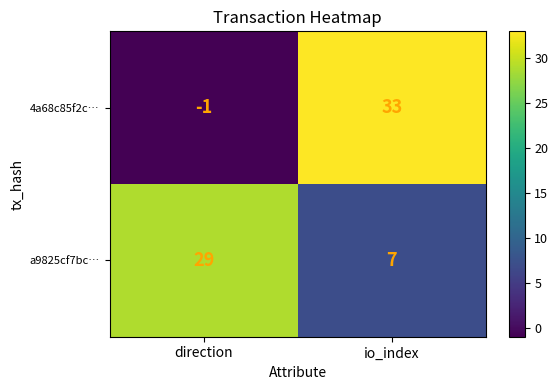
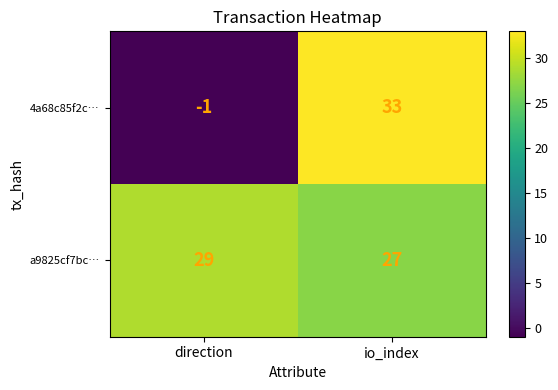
  {
    "4a68c85f2c…": {
      "direction": -1,
      "io_index": 33
    },
    "a9825cf7bc…": {
      "direction": 29,
-     "io_index": 7
+     "io_index": 27
    }
  }
